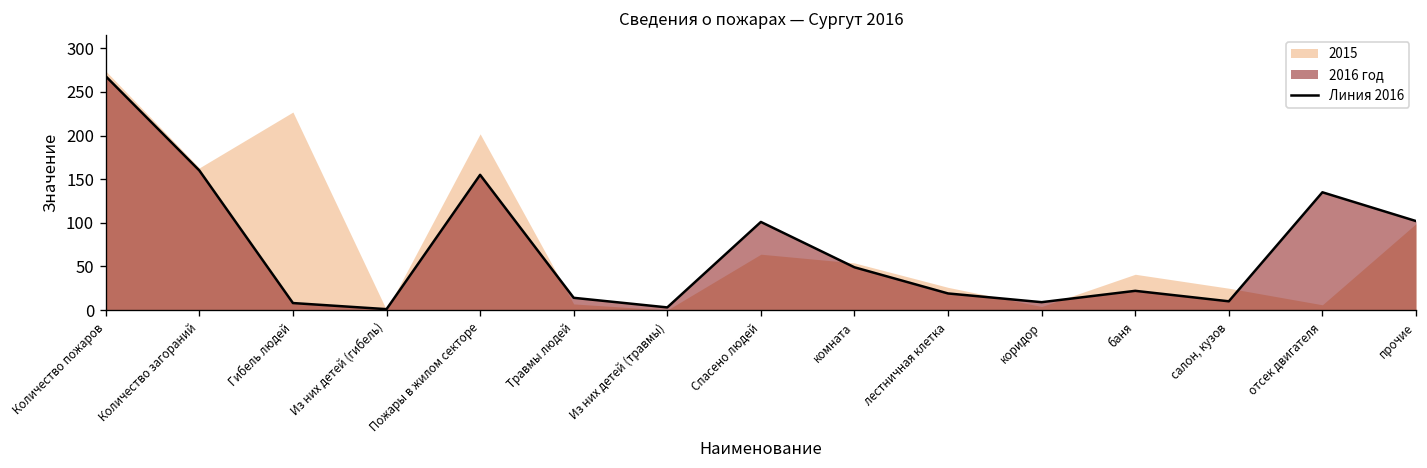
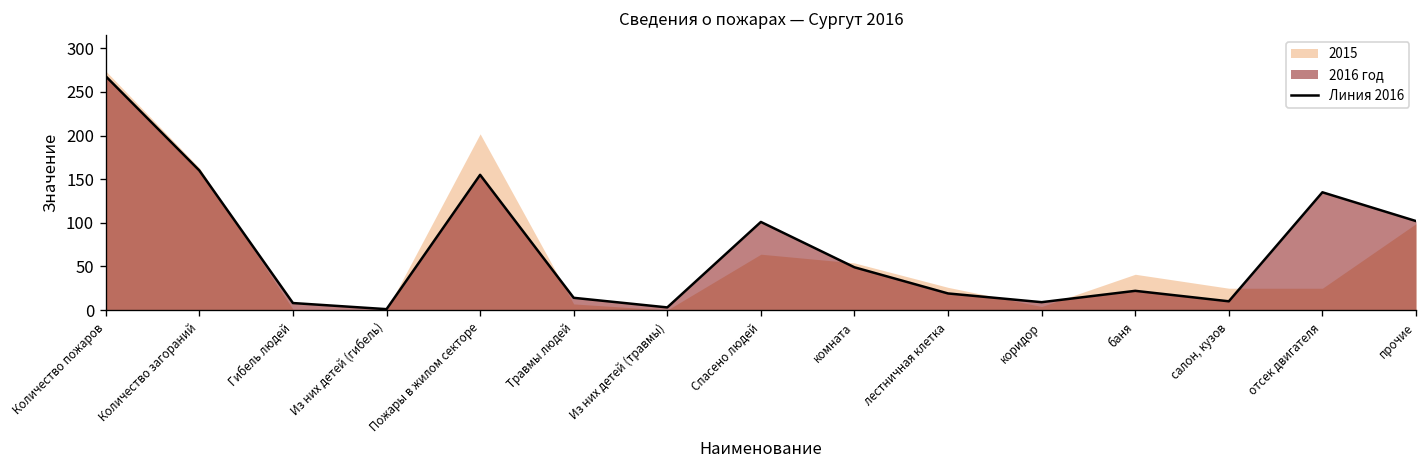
  {
    "2015": {
      "Количество пожаров": 270,
-     "Гибель людей": 230,
+     "Гибель людей": 0,
      "Пожары в жилом секторе": 200,
      "Травмы людей": 10,
      "Спасено людей": 60,
      "комната": 50,
      "лестничная клетка": 30,
      "коридор": 0,
      "баня": 40,
      "салон, кузов": 30,
-     "отсек двигателя": 10
+     "отсек двигателя": 30
    },
    "2016 год": {
      "Количество пожаров": 270,
      "Гибель людей": 10,
      "Пожары в жилом секторе": 160,
      "Травмы людей": 10,
      "Спасено людей": 100,
      "комната": 50,
      "лестничная клетка": 20,
      "коридор": 10,
      "баня": 20,
      "салон, кузов": 10,
      "отсек двигателя": 140
    }
  }
